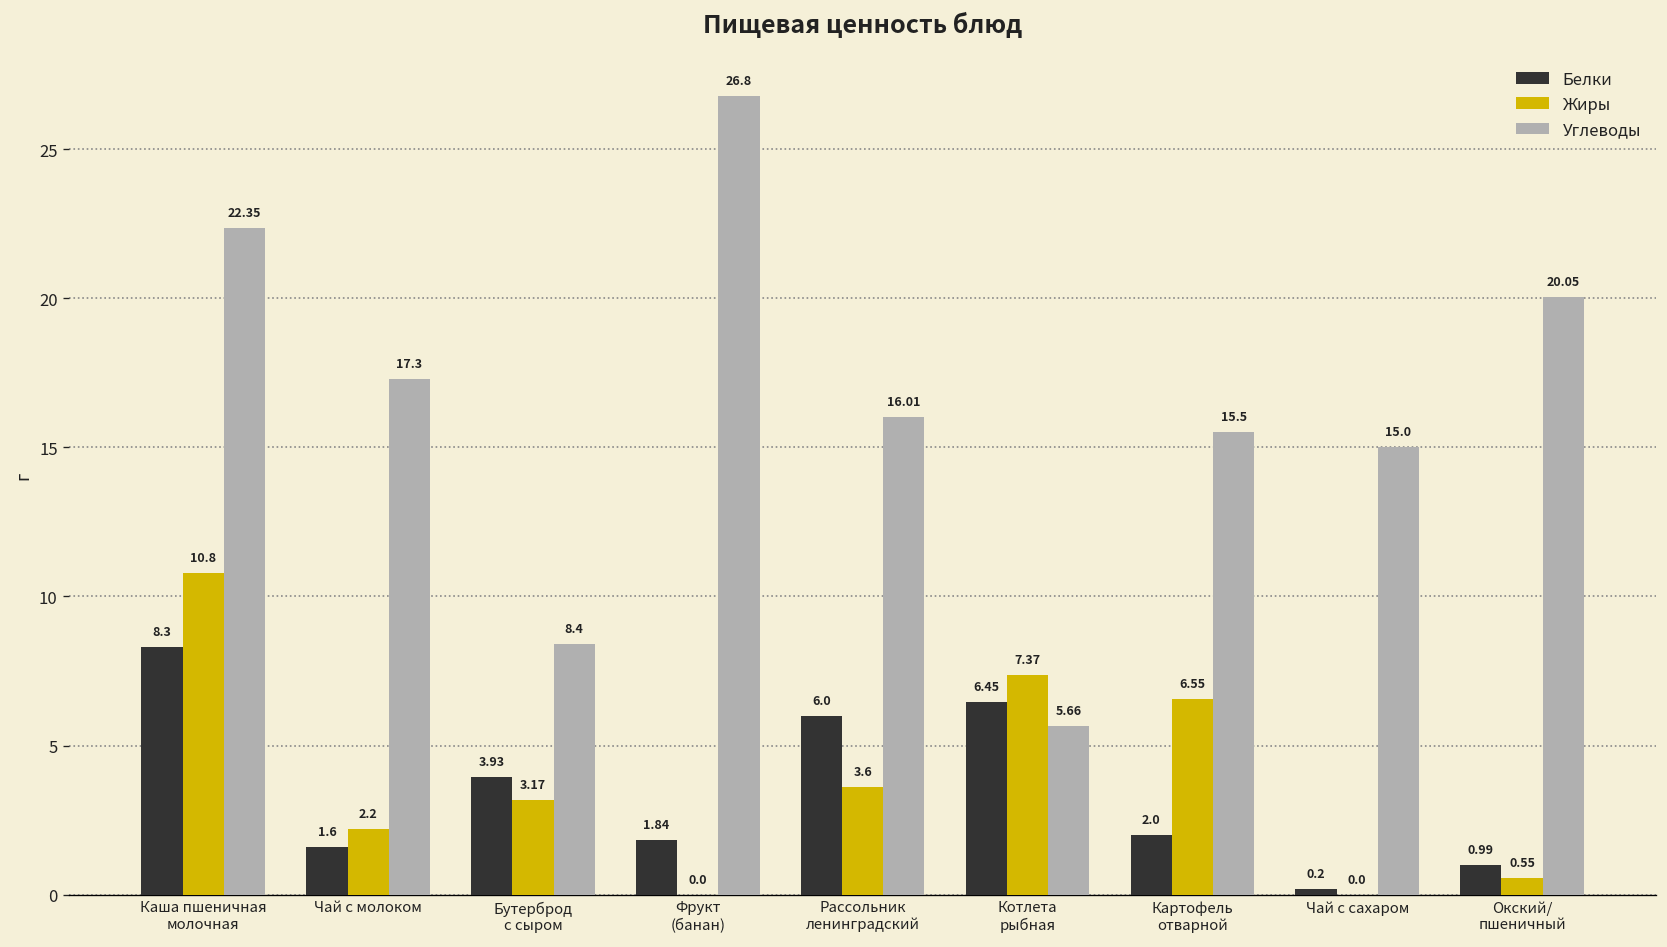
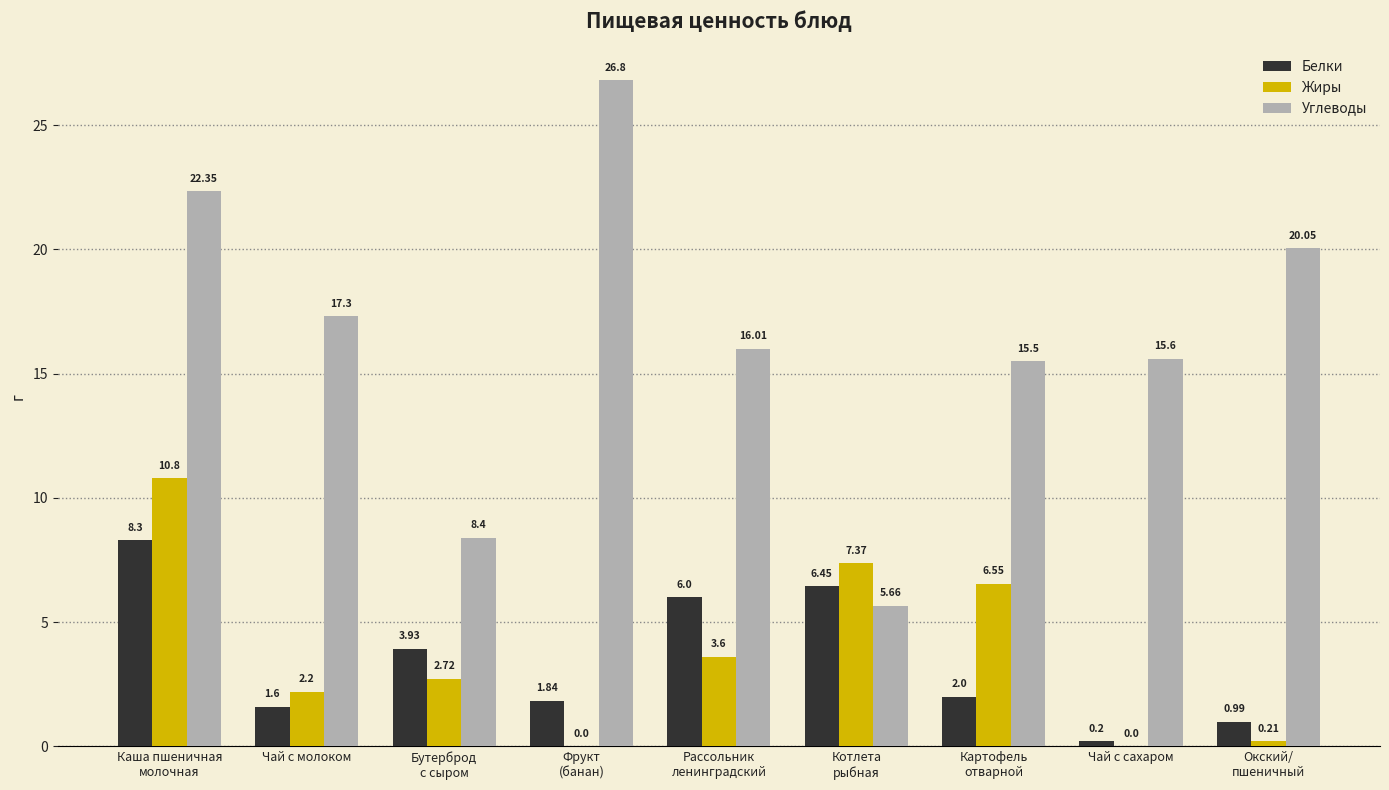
  {
    "Белки": {
      "Каша пшеничная молочная": 8.3,
      "Чай с молоком": 1.6,
      "Бутерброд с сыром": 3.93,
      "Фрукт (банан)": 1.84,
      "Рассольник ленинградский": 6.0,
      "Котлета рыбная": 6.45,
      "Картофель отварной": 2.0,
      "Чай с сахаром": 0.2,
      "Окский/ пшеничный": 0.99
    },
    "Жиры": {
      "Каша пшеничная молочная": 10.8,
      "Чай с молоком": 2.2,
-     "Бутерброд с сыром": 3.17,
+     "Бутерброд с сыром": 2.72,
      "Фрукт (банан)": 0.0,
      "Рассольник ленинградский": 3.6,
      "Котлета рыбная": 7.37,
      "Картофель отварной": 6.55,
      "Чай с сахаром": 0.0,
-     "Окский/ пшеничный": 0.55
+     "Окский/ пшеничный": 0.21
    },
    "Углеводы": {
      "Каша пшеничная молочная": 22.35,
      "Чай с молоком": 17.3,
      "Бутерброд с сыром": 8.4,
      "Фрукт (банан)": 26.8,
      "Рассольник ленинградский": 16.01,
      "Котлета рыбная": 5.66,
      "Картофель отварной": 15.5,
-     "Чай с сахаром": 15.0,
+     "Чай с сахаром": 15.6,
      "Окский/ пшеничный": 20.05
    }
  }
